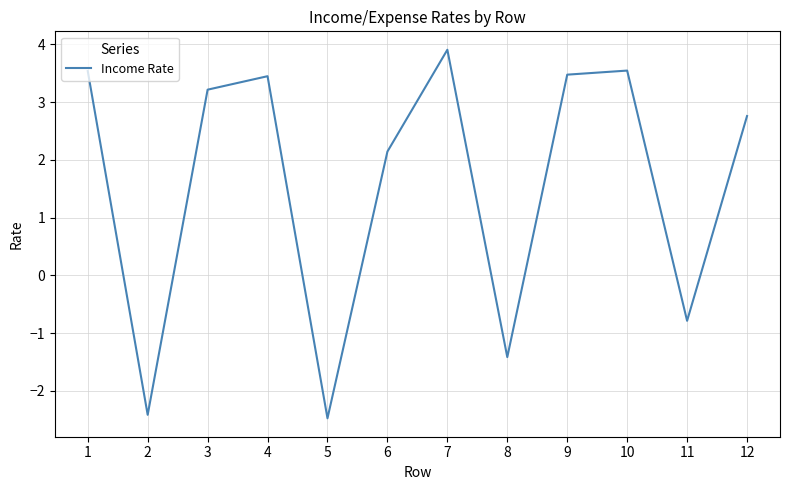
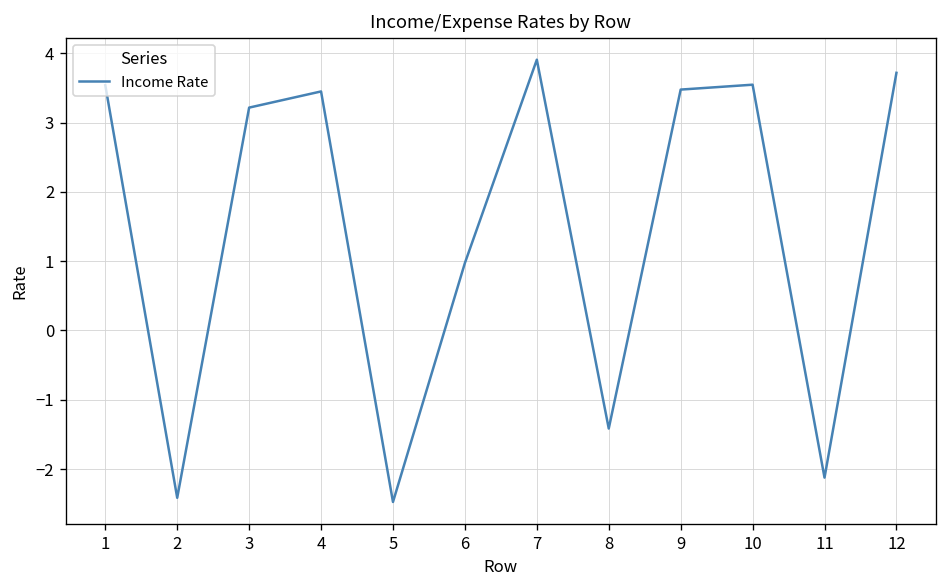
  {
    "2": -2.4,
    "3": 3.2,
    "4": 3.4,
    "5": -2.5,
-   "6": 2.1,
+   "6": 1.0,
    "7": 3.9,
    "8": -1.4,
    "9": 3.5,
    "10": 3.5,
-   "11": -0.8,
-   "12": 2.8
+   "11": -2.1,
+   "12": 3.7
  }
